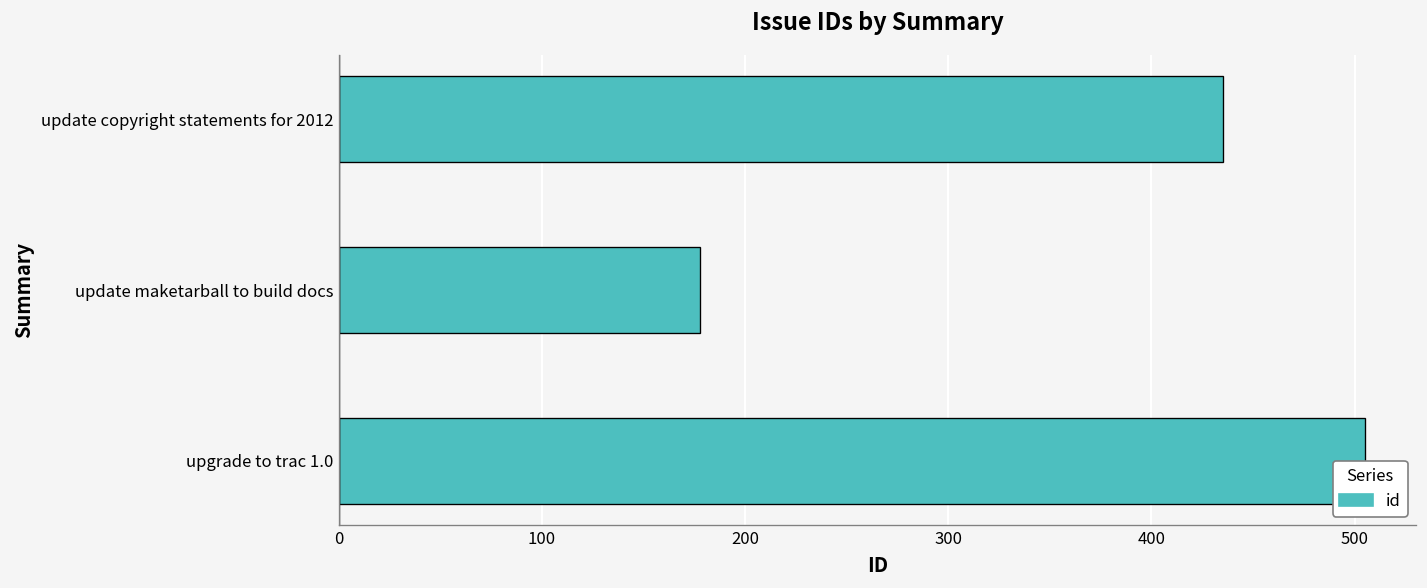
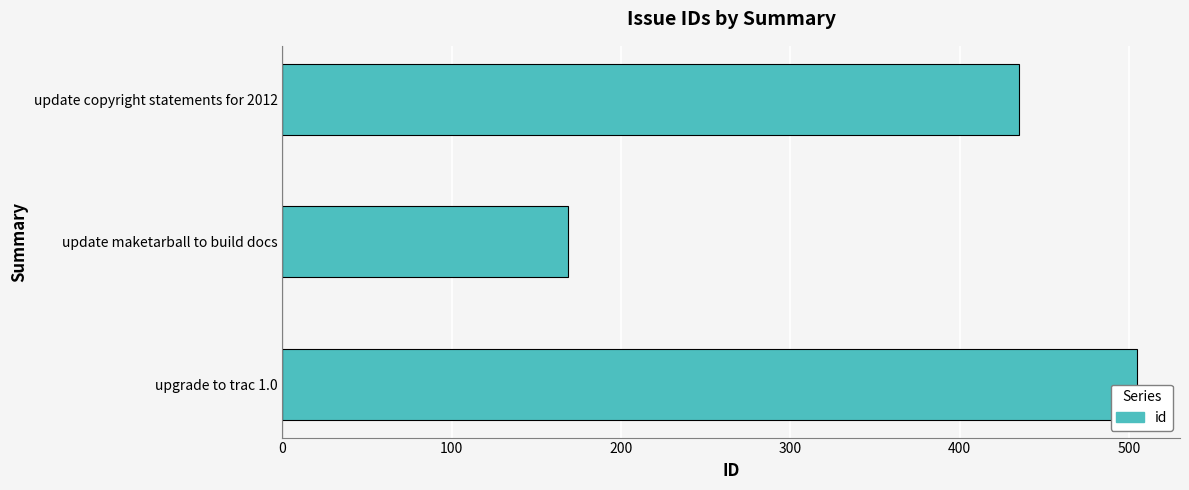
  {
    "update copyright statements for 2012": 435,
-   "update maketarball to build docs": 178,
+   "update maketarball to build docs": 169,
    "upgrade to trac 1.0": 505
  }
